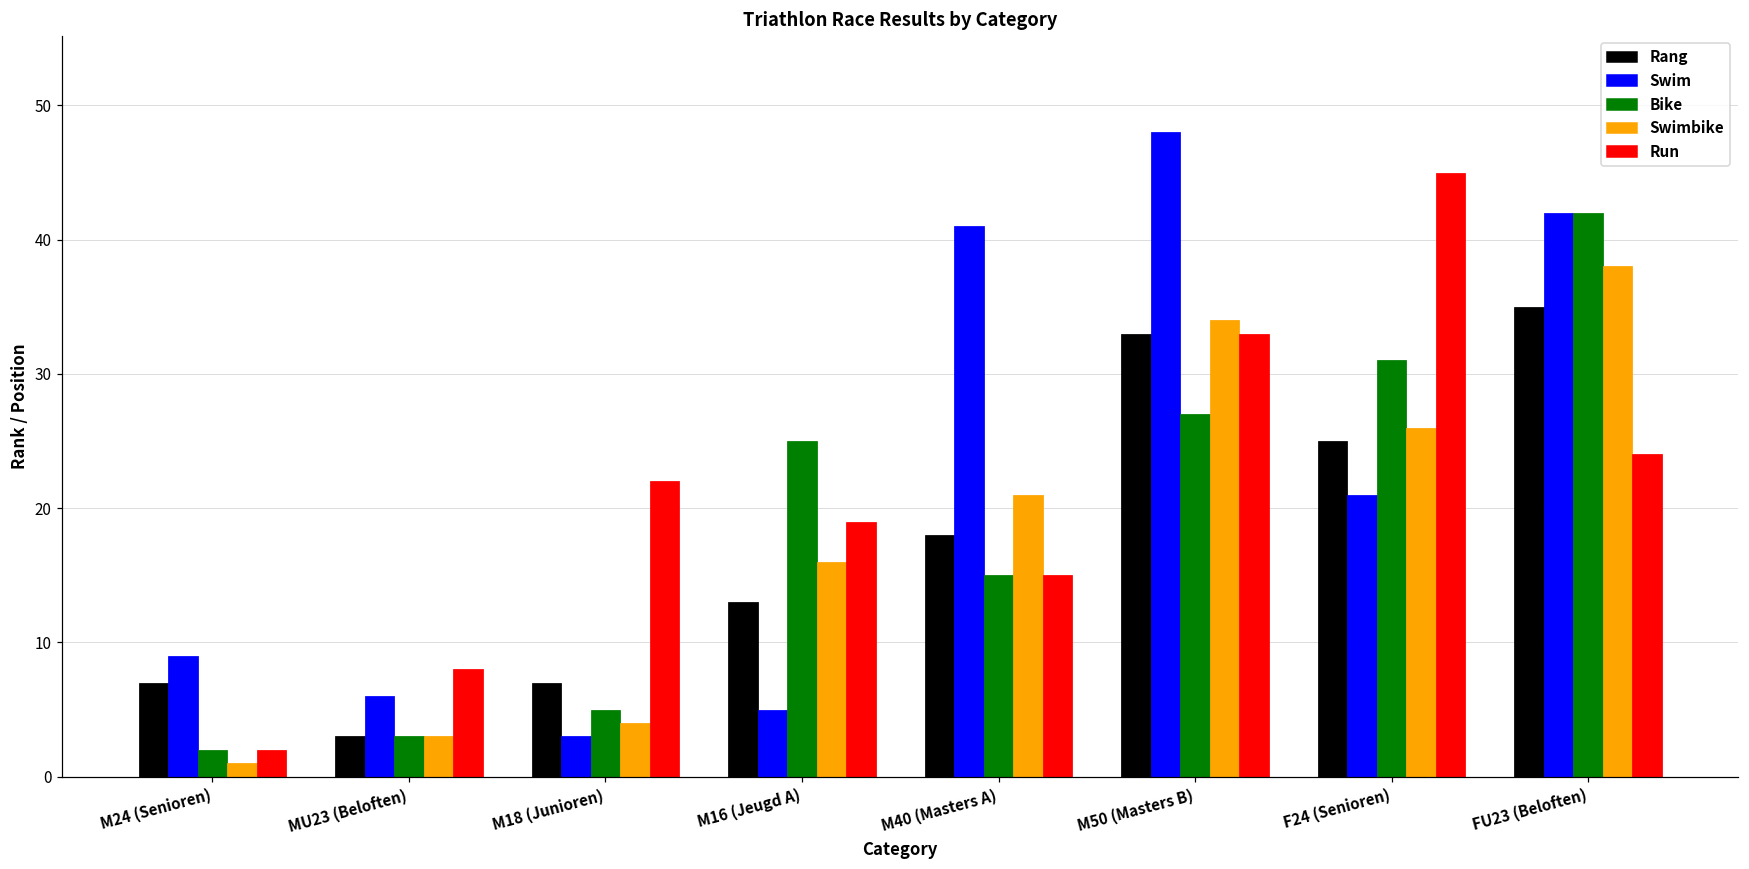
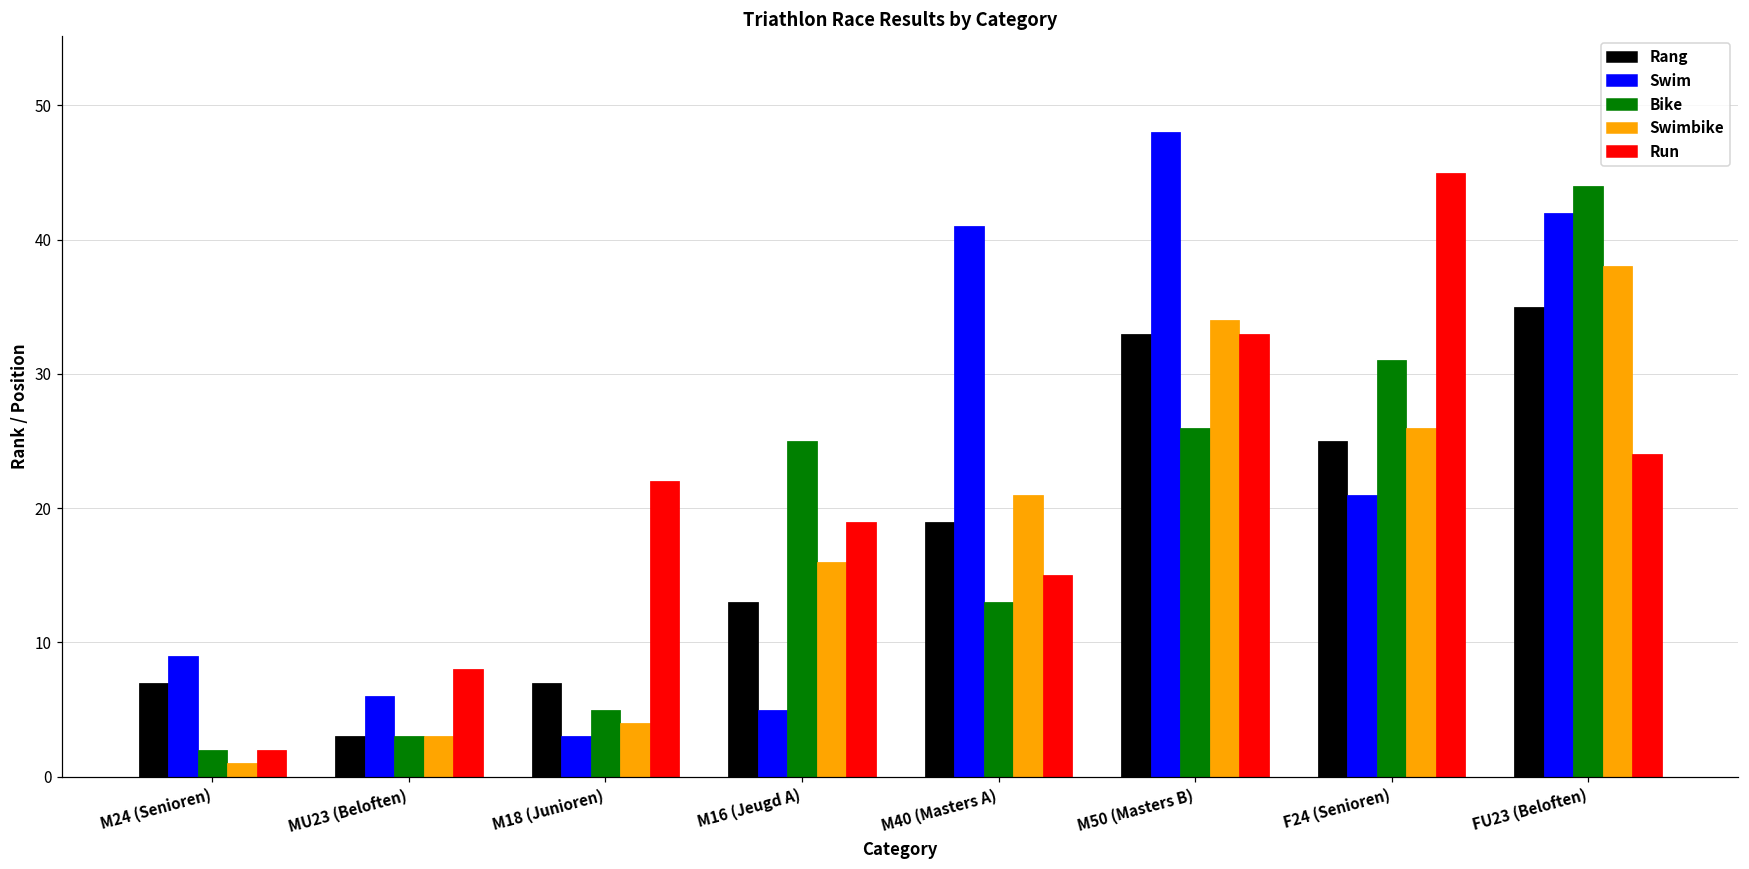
  {
    "Rang": {
      "M24 (Senioren)": 7,
      "MU23 (Beloften)": 3,
      "M18 (Junioren)": 7,
      "M16 (Jeugd A)": 13,
-     "M40 (Masters A)": 18,
+     "M40 (Masters A)": 19,
      "M50 (Masters B)": 33,
      "F24 (Senioren)": 25,
      "FU23 (Beloften)": 35
    },
    "Swim": {
      "M24 (Senioren)": 9,
      "MU23 (Beloften)": 6,
      "M18 (Junioren)": 3,
      "M16 (Jeugd A)": 5,
      "M40 (Masters A)": 41,
      "M50 (Masters B)": 48,
      "F24 (Senioren)": 21,
      "FU23 (Beloften)": 42
    },
    "Bike": {
      "M24 (Senioren)": 2,
      "MU23 (Beloften)": 3,
      "M18 (Junioren)": 5,
      "M16 (Jeugd A)": 25,
-     "M40 (Masters A)": 15,
-     "M50 (Masters B)": 27,
+     "M40 (Masters A)": 13,
+     "M50 (Masters B)": 26,
      "F24 (Senioren)": 31,
-     "FU23 (Beloften)": 42
+     "FU23 (Beloften)": 44
    },
    "Swimbike": {
      "M24 (Senioren)": 1,
      "MU23 (Beloften)": 3,
      "M18 (Junioren)": 4,
      "M16 (Jeugd A)": 16,
      "M40 (Masters A)": 21,
      "M50 (Masters B)": 34,
      "F24 (Senioren)": 26,
      "FU23 (Beloften)": 38
    },
    "Run": {
      "M24 (Senioren)": 2,
      "MU23 (Beloften)": 8,
      "M18 (Junioren)": 22,
      "M16 (Jeugd A)": 19,
      "M40 (Masters A)": 15,
      "M50 (Masters B)": 33,
      "F24 (Senioren)": 45,
      "FU23 (Beloften)": 24
    }
  }
